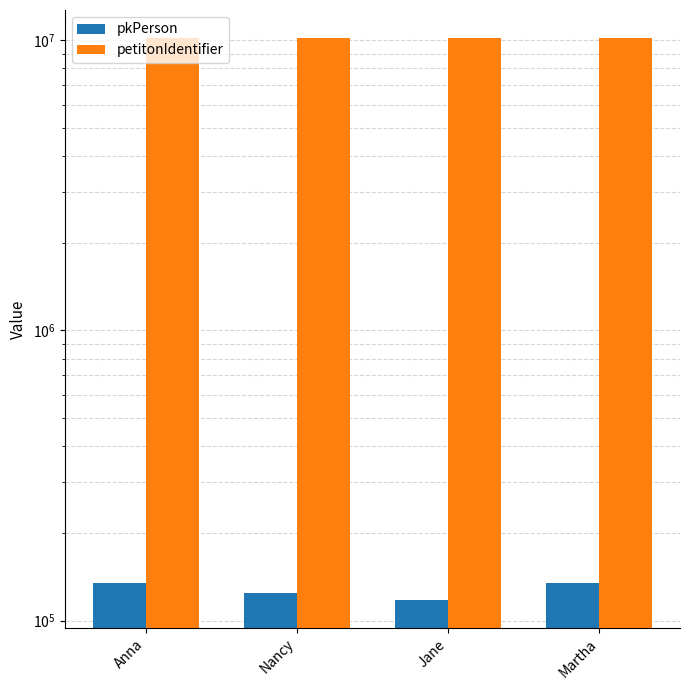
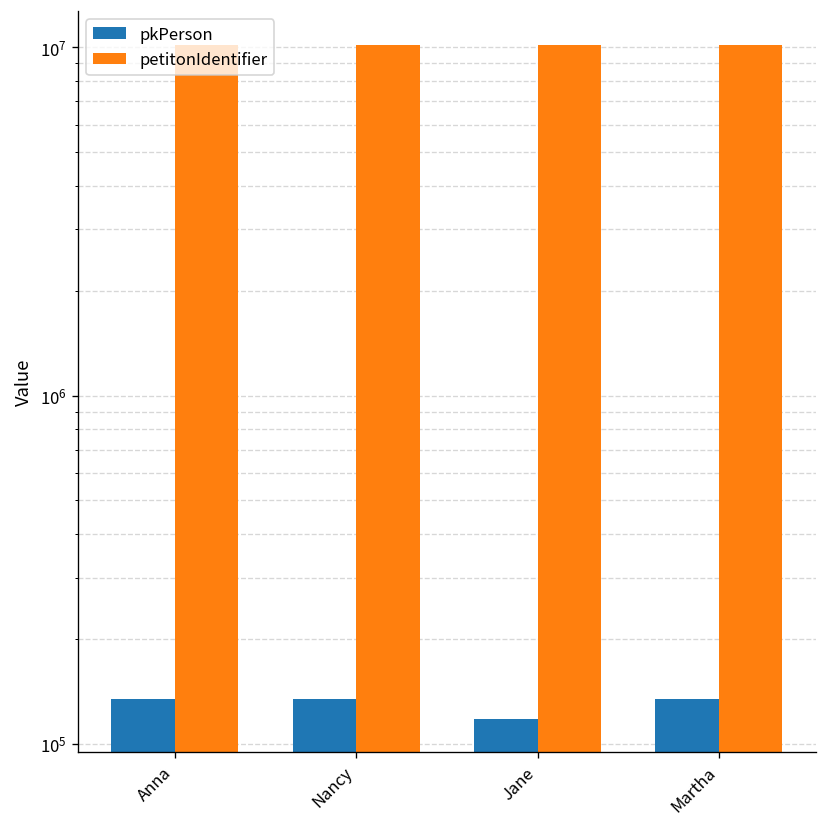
  {
    "pkPerson": {
      "Anna": 130000,
-     "Nancy": 125000,
+     "Nancy": 130000,
      "Jane": 118000,
      "Martha": 130000
    },
    "petitonIdentifier": {
      "Nancy": 10200000,
      "Jane": 10200000,
      "Martha": 10200000
    }
  }
